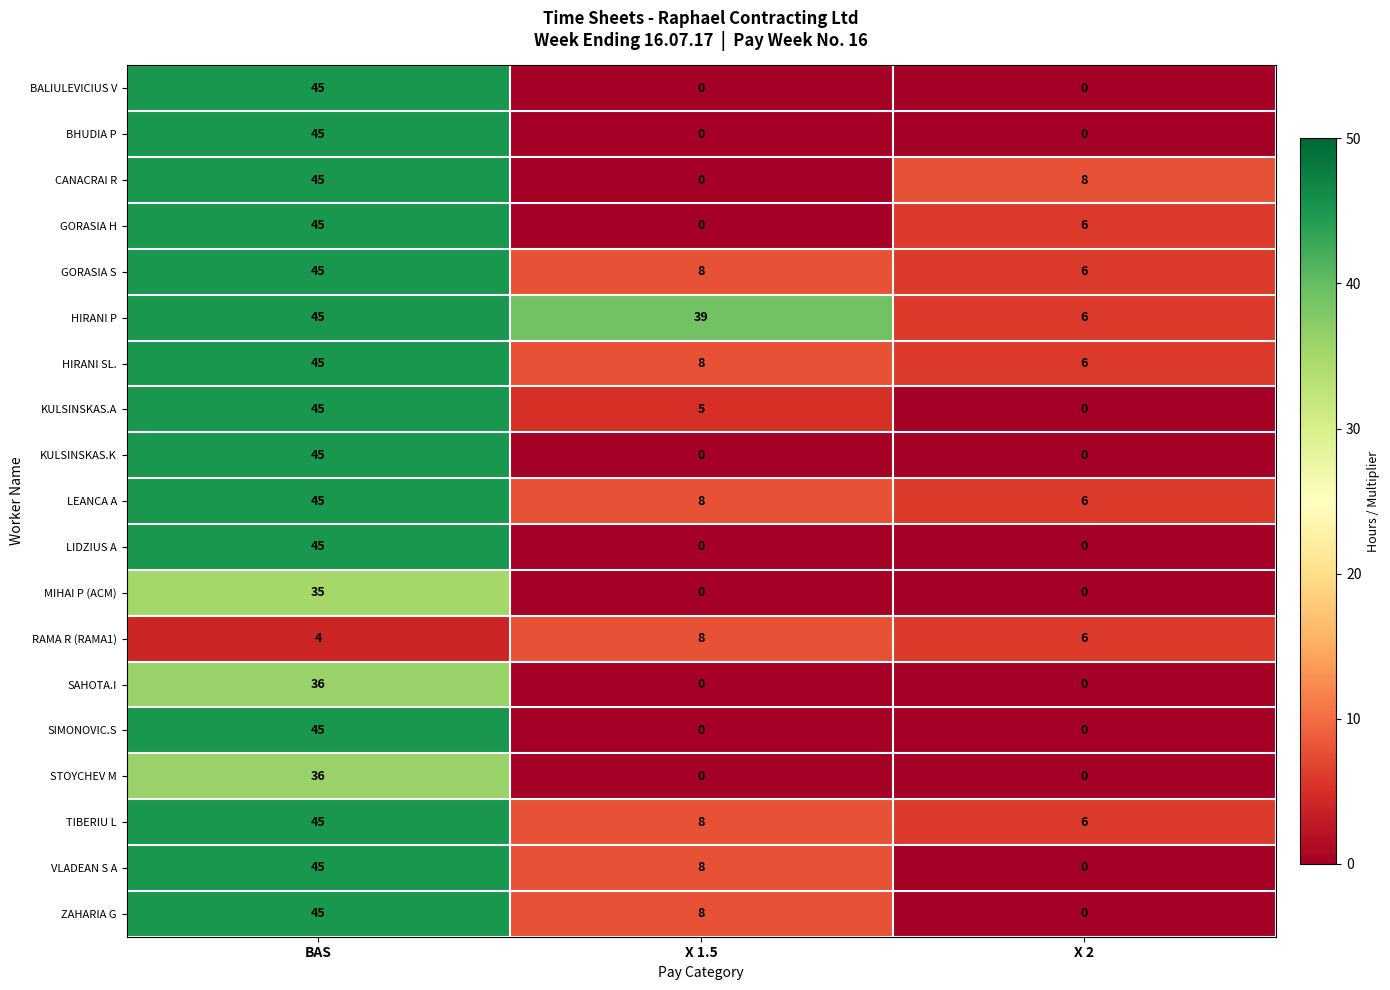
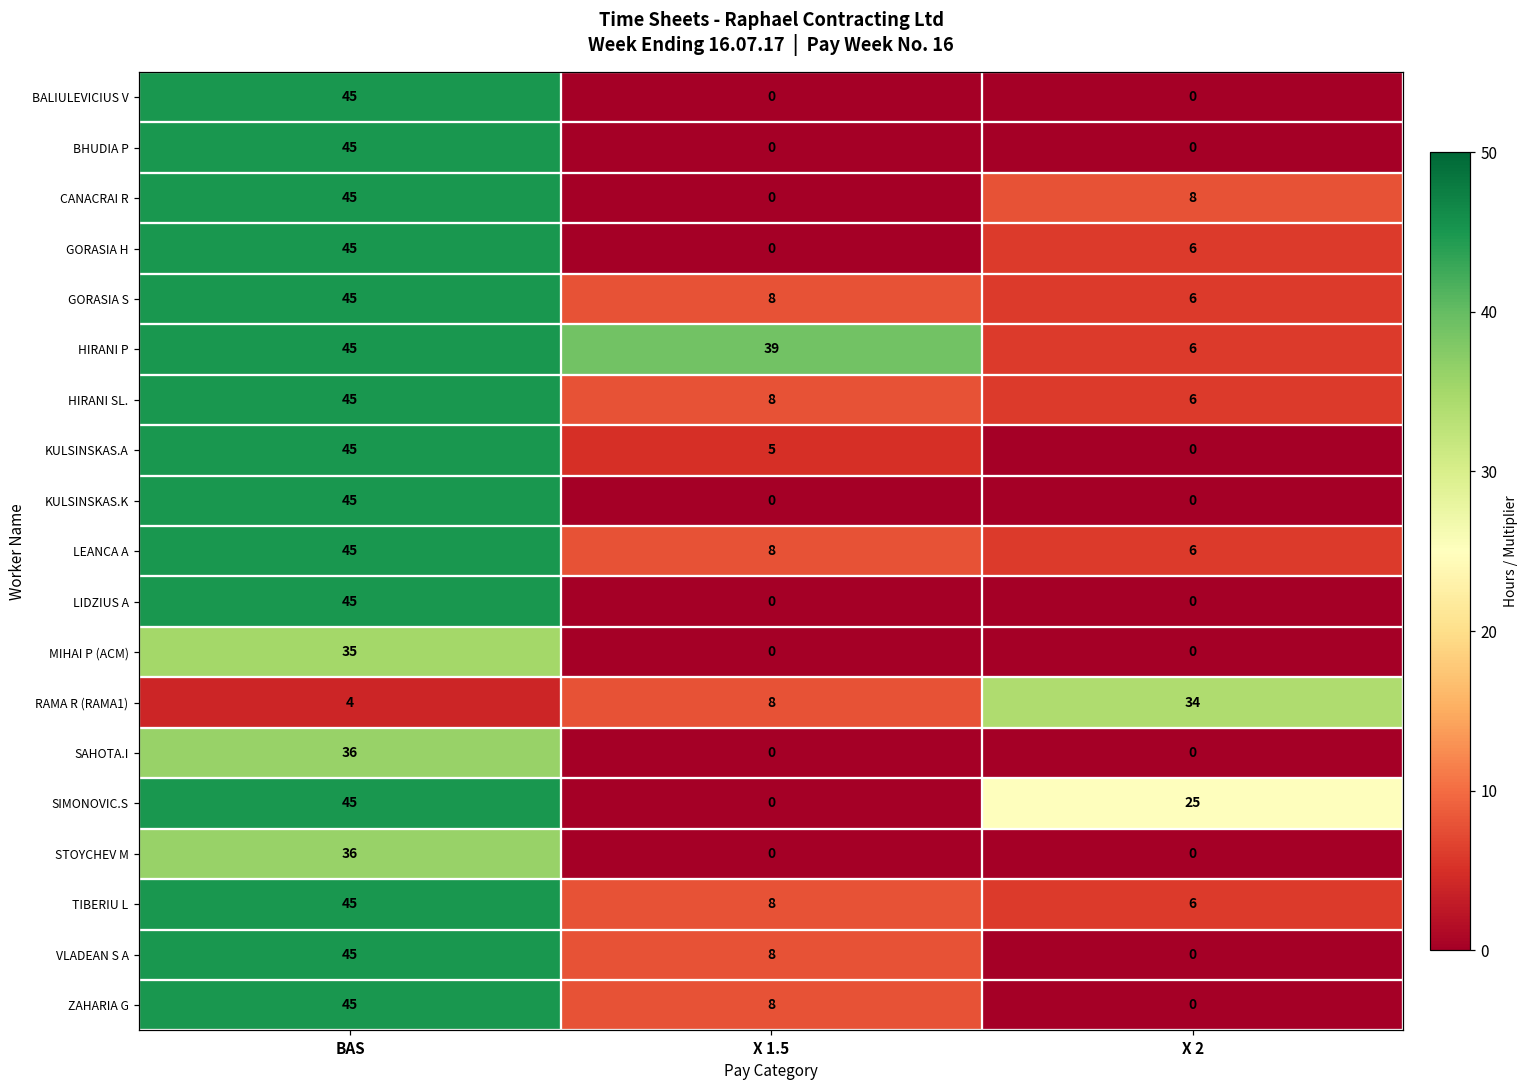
  {
    "BALIULEVICIUS V": {
      "BAS": 45,
      "X 1.5": 0,
      "X 2": 0
    },
    "BHUDIA P": {
      "BAS": 45,
      "X 1.5": 0,
      "X 2": 0
    },
    "CANACRAI R": {
      "BAS": 45,
      "X 1.5": 0,
      "X 2": 8
    },
    "GORASIA H": {
      "BAS": 45,
      "X 1.5": 0,
      "X 2": 6
    },
    "GORASIA S": {
      "BAS": 45,
      "X 1.5": 8,
      "X 2": 6
    },
    "HIRANI P": {
      "BAS": 45,
      "X 1.5": 39,
      "X 2": 6
    },
    "HIRANI SL.": {
      "BAS": 45,
      "X 1.5": 8,
      "X 2": 6
    },
    "KULSINSKAS.A": {
      "BAS": 45,
      "X 1.5": 5,
      "X 2": 0
    },
    "KULSINSKAS.K": {
      "BAS": 45,
      "X 1.5": 0,
      "X 2": 0
    },
    "LEANCA A": {
      "BAS": 45,
      "X 1.5": 8,
      "X 2": 6
    },
    "LIDZIUS A": {
      "BAS": 45,
      "X 1.5": 0,
      "X 2": 0
    },
    "MIHAI P (ACM)": {
      "BAS": 35,
      "X 1.5": 0,
      "X 2": 0
    },
    "RAMA R (RAMA1)": {
      "BAS": 4,
      "X 1.5": 8,
-     "X 2": 6
+     "X 2": 34
    },
    "SAHOTA.I": {
      "BAS": 36,
      "X 1.5": 0,
      "X 2": 0
    },
    "SIMONOVIC.S": {
      "BAS": 45,
      "X 1.5": 0,
-     "X 2": 0
+     "X 2": 25
    },
    "STOYCHEV M": {
      "BAS": 36,
      "X 1.5": 0,
      "X 2": 0
    },
    "TIBERIU L": {
      "BAS": 45,
      "X 1.5": 8,
      "X 2": 6
    },
    "VLADEAN S A": {
      "BAS": 45,
      "X 1.5": 8,
      "X 2": 0
    },
    "ZAHARIA G": {
      "BAS": 45,
      "X 1.5": 8,
      "X 2": 0
    }
  }
